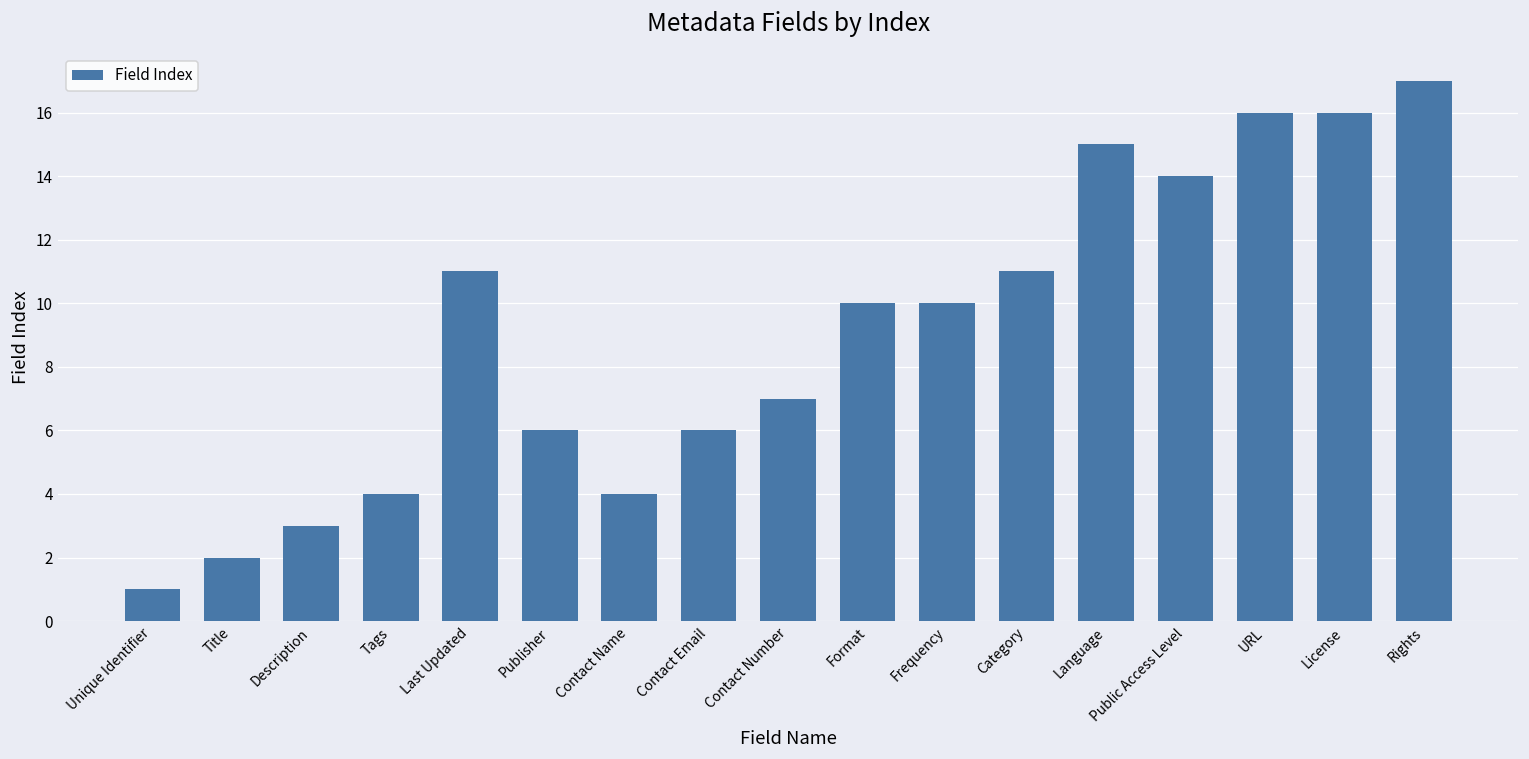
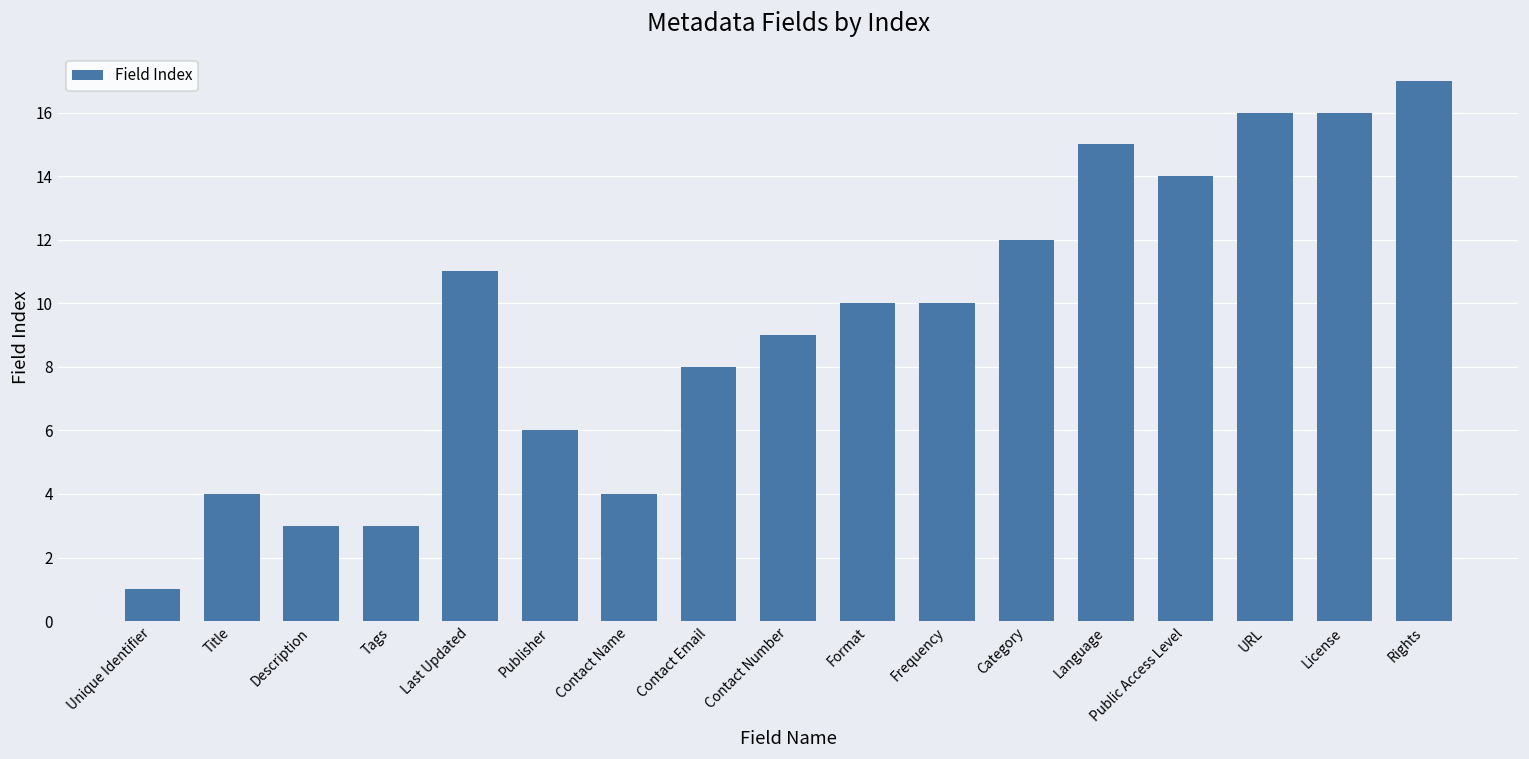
  {
    "Unique Identifier": 1,
-   "Title": 2,
+   "Title": 4,
    "Description": 3,
-   "Tags": 4,
+   "Tags": 3,
    "Last Updated": 11,
    "Publisher": 6,
    "Contact Name": 4,
-   "Contact Email": 6,
-   "Contact Number": 7,
+   "Contact Email": 8,
+   "Contact Number": 9,
    "Format": 10,
    "Frequency": 10,
-   "Category": 11,
+   "Category": 12,
    "Language": 15,
    "Public Access Level": 14,
    "URL": 16,
    "License": 16,
    "Rights": 17
  }
